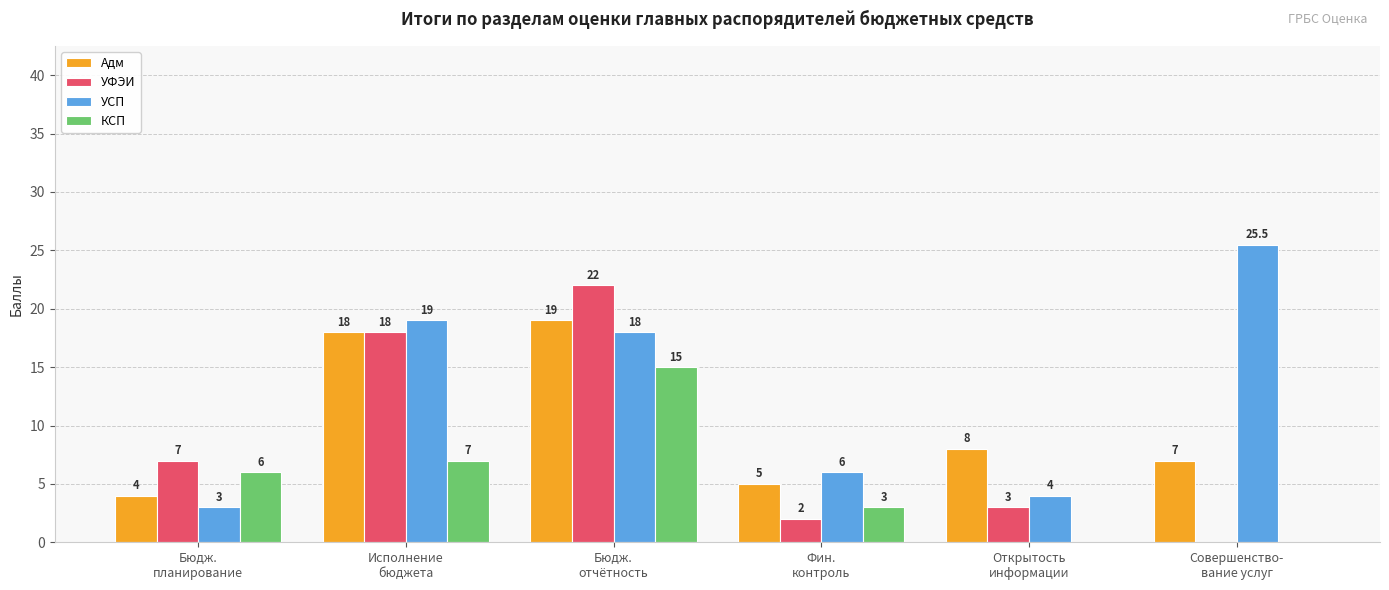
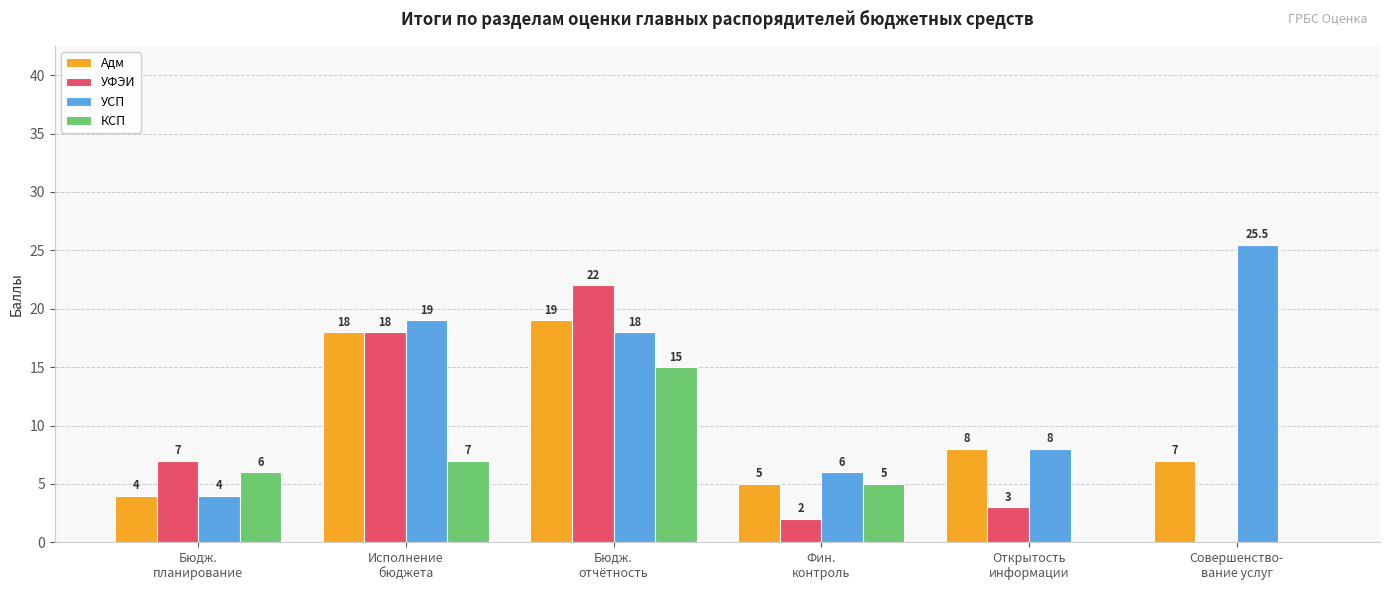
  {
    "Адм": {
      "Бюдж. планирование": 4,
      "Исполнение бюджета": 18,
      "Бюдж. отчётность": 19,
      "Фин. контроль": 5,
      "Открытость информации": 8,
      "Совершенство- вание услуг": 7
    },
    "УФЭИ": {
      "Бюдж. планирование": 7,
      "Исполнение бюджета": 18,
      "Бюдж. отчётность": 22,
      "Фин. контроль": 2,
      "Открытость информации": 3
    },
    "УСП": {
-     "Бюдж. планирование": 3,
+     "Бюдж. планирование": 4,
      "Исполнение бюджета": 19,
      "Бюдж. отчётность": 18,
      "Фин. контроль": 6,
-     "Открытость информации": 4,
+     "Открытость информации": 8,
      "Совершенство- вание услуг": 25.5
    },
    "КСП": {
      "Бюдж. планирование": 6,
      "Исполнение бюджета": 7,
      "Бюдж. отчётность": 15,
-     "Фин. контроль": 3
+     "Фин. контроль": 5
    }
  }
